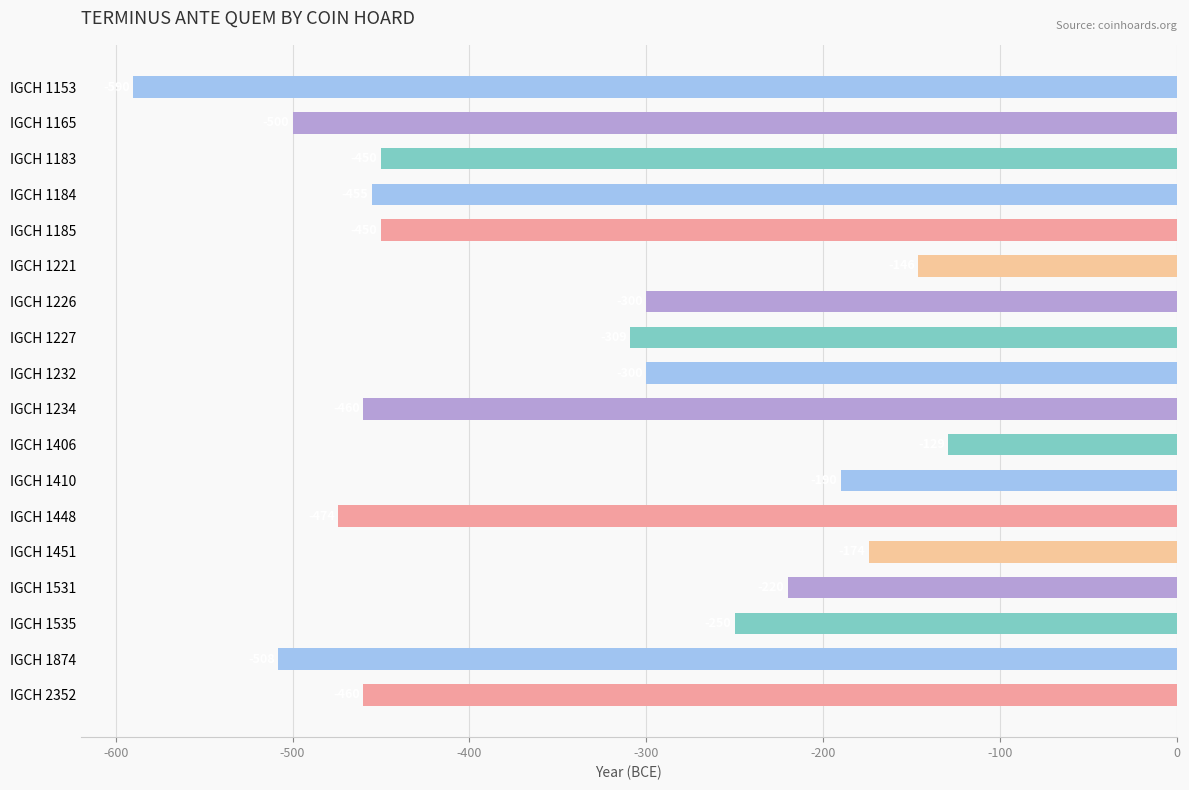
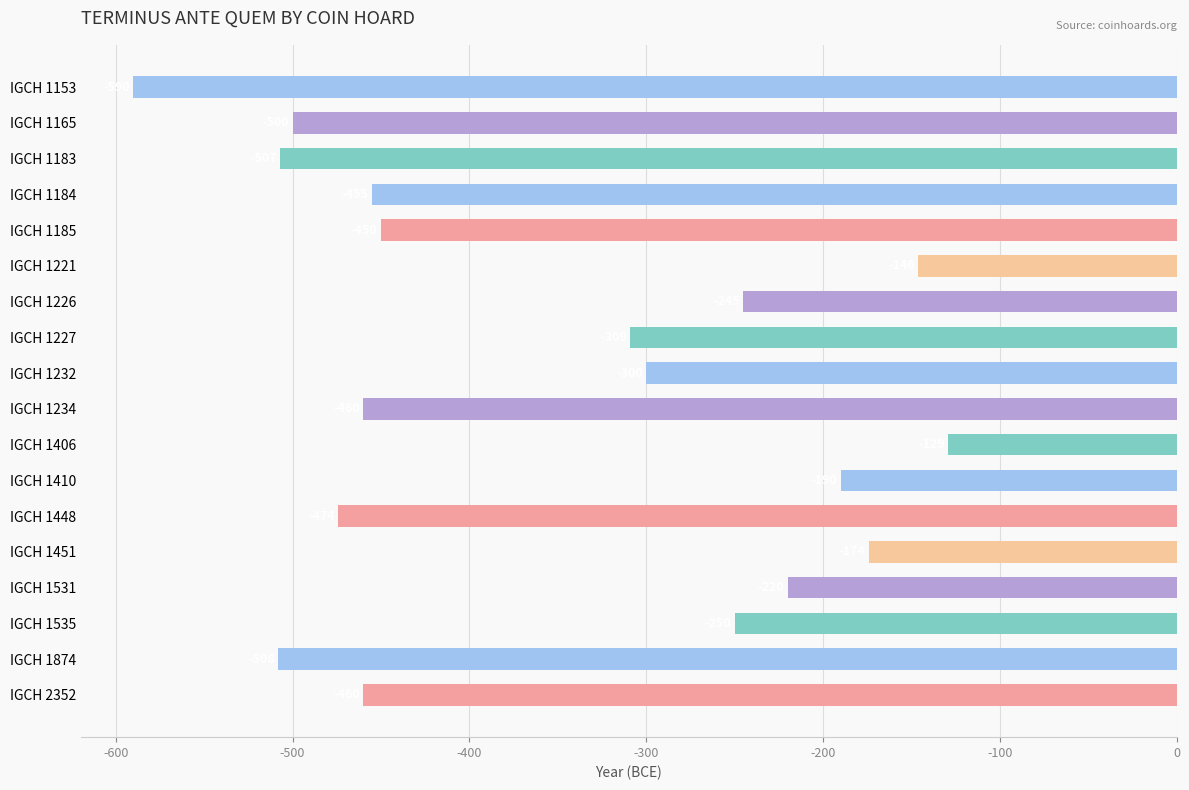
  {
    "IGCH 1153": -590,
    "IGCH 1165": -500,
-   "IGCH 1183": -450,
+   "IGCH 1183": -507,
    "IGCH 1184": -455,
    "IGCH 1185": -450,
    "IGCH 1221": -146,
-   "IGCH 1226": -300,
+   "IGCH 1226": -245,
    "IGCH 1227": -309,
    "IGCH 1232": -300,
    "IGCH 1234": -460,
    "IGCH 1406": -129,
    "IGCH 1410": -190,
    "IGCH 1448": -474,
    "IGCH 1451": -174,
    "IGCH 1531": -220,
    "IGCH 1535": -250,
    "IGCH 1874": -508,
    "IGCH 2352": -460
  }
